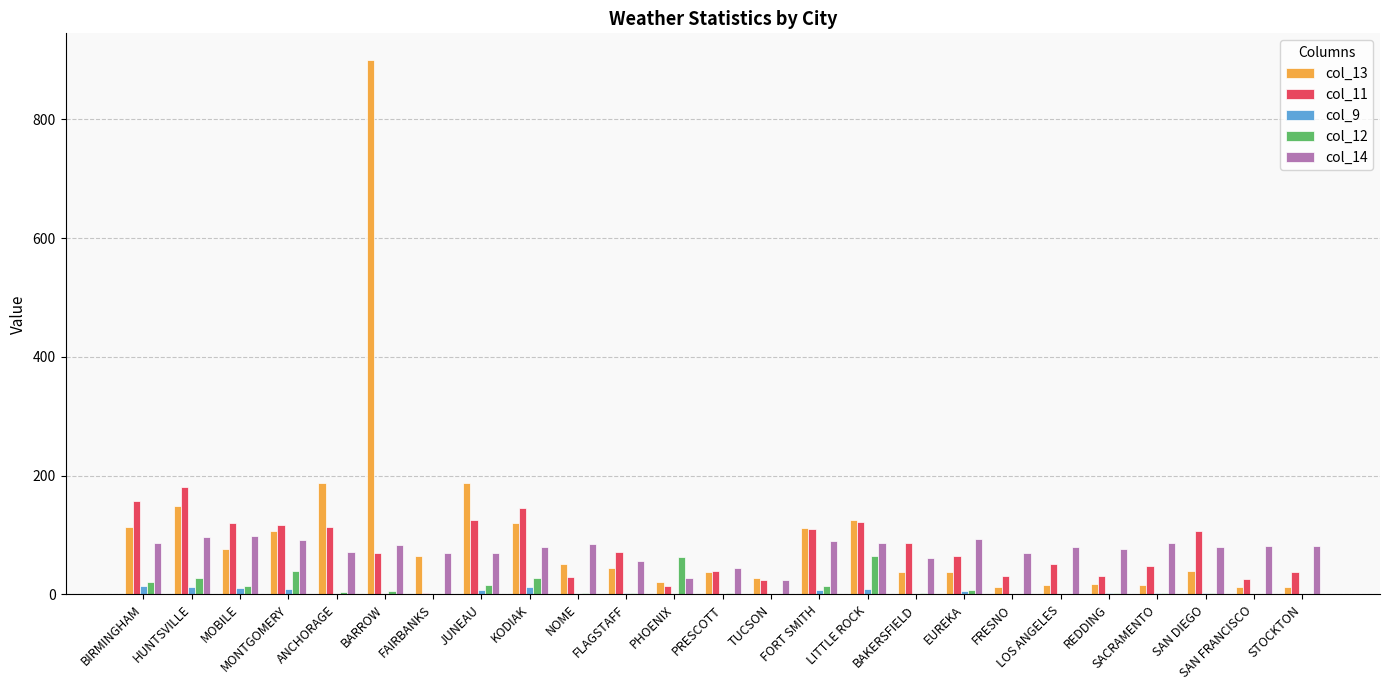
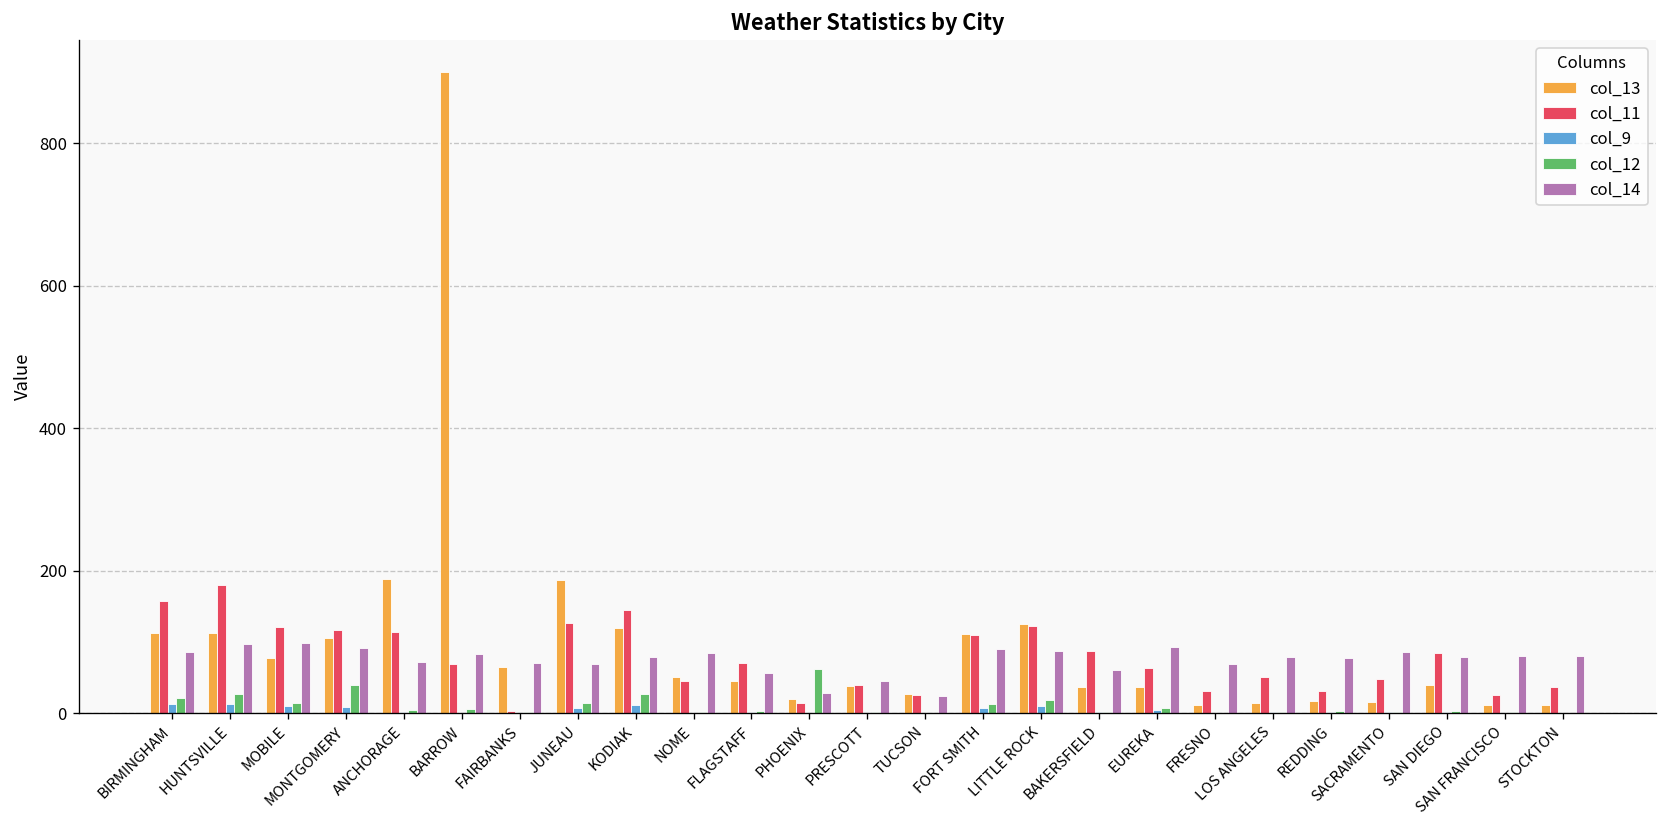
  {
    "col_13": {
      "BIRMINGHAM": 110,
-     "HUNTSVILLE": 150,
+     "HUNTSVILLE": 110,
      "MOBILE": 80,
      "MONTGOMERY": 110,
      "ANCHORAGE": 190,
      "BARROW": 900,
      "FAIRBANKS": 70,
      "JUNEAU": 190,
      "KODIAK": 120,
      "NOME": 50,
      "FLAGSTAFF": 50,
      "PHOENIX": 20,
      "PRESCOTT": 40,
      "TUCSON": 30,
      "FORT SMITH": 110,
      "LITTLE ROCK": 130,
      "BAKERSFIELD": 40,
      "EUREKA": 40,
      "FRESNO": 10,
      "LOS ANGELES": 20,
      "REDDING": 20,
      "SACRAMENTO": 20,
      "SAN DIEGO": 40,
      "SAN FRANCISCO": 10,
      "STOCKTON": 10
    },
    "col_11": {
      "BIRMINGHAM": 160,
      "HUNTSVILLE": 180,
      "MOBILE": 120,
      "MONTGOMERY": 120,
      "ANCHORAGE": 110,
      "BARROW": 70,
      "JUNEAU": 130,
      "KODIAK": 150,
-     "NOME": 30,
+     "NOME": 50,
      "FLAGSTAFF": 70,
      "PHOENIX": 10,
      "PRESCOTT": 40,
      "TUCSON": 30,
      "FORT SMITH": 110,
      "LITTLE ROCK": 120,
      "BAKERSFIELD": 90,
      "EUREKA": 60,
      "FRESNO": 30,
      "LOS ANGELES": 50,
      "REDDING": 30,
      "SACRAMENTO": 50,
-     "SAN DIEGO": 110,
+     "SAN DIEGO": 80,
      "SAN FRANCISCO": 30,
      "STOCKTON": 40
    },
    "col_9": {
      "BIRMINGHAM": 10,
      "HUNTSVILLE": 10,
      "MOBILE": 10,
      "MONTGOMERY": 10,
      "JUNEAU": 10,
      "KODIAK": 10,
      "FORT SMITH": 10,
      "LITTLE ROCK": 10,
      "EUREKA": 10
    },
    "col_12": {
      "BIRMINGHAM": 20,
      "HUNTSVILLE": 30,
      "MOBILE": 10,
      "MONTGOMERY": 40,
      "ANCHORAGE": 0,
      "BARROW": 10,
      "JUNEAU": 20,
      "KODIAK": 30,
      "PHOENIX": 60,
      "FORT SMITH": 10,
-     "LITTLE ROCK": 60,
+     "LITTLE ROCK": 20,
      "EUREKA": 10
    },
    "col_14": {
      "BIRMINGHAM": 90,
      "HUNTSVILLE": 100,
      "MOBILE": 100,
      "MONTGOMERY": 90,
      "ANCHORAGE": 70,
      "BARROW": 80,
      "FAIRBANKS": 70,
      "JUNEAU": 70,
      "KODIAK": 80,
      "NOME": 90,
      "FLAGSTAFF": 60,
      "PHOENIX": 30,
      "PRESCOTT": 50,
      "TUCSON": 20,
      "FORT SMITH": 90,
      "LITTLE ROCK": 90,
      "BAKERSFIELD": 60,
      "EUREKA": 90,
      "FRESNO": 70,
      "LOS ANGELES": 80,
      "REDDING": 80,
      "SACRAMENTO": 90,
      "SAN DIEGO": 80,
      "SAN FRANCISCO": 80,
      "STOCKTON": 80
    }
  }
